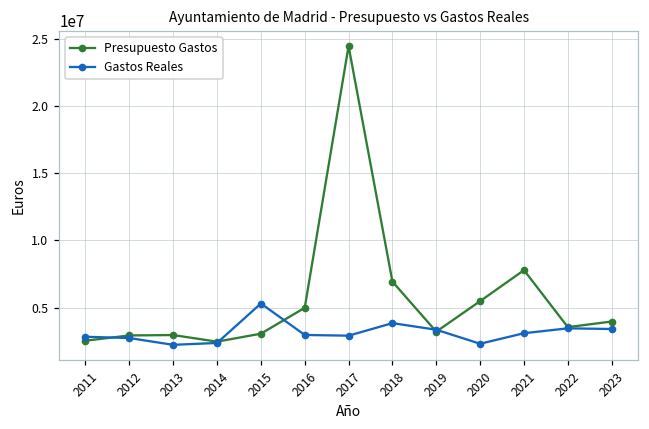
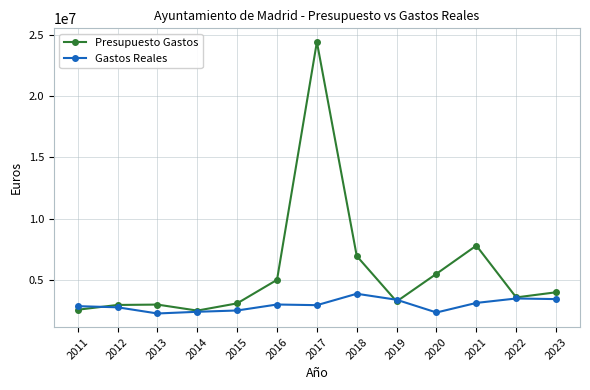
  {
    "Presupuesto Gastos": {
      "2011": 2500000,
      "2013": 3000000,
      "2015": 3100000,
      "2016": 5000000,
      "2017": 24400000,
      "2018": 6900000,
      "2020": 5500000,
      "2021": 7800000,
      "2023": 4000000
    },
    "Gastos Reales": {
      "2011": 2800000,
      "2013": 2200000,
-     "2015": 5300000,
+     "2015": 2500000,
      "2016": 3000000,
      "2017": 2900000,
      "2018": 3900000,
      "2020": 2300000,
      "2021": 3100000,
      "2023": 3400000
    }
  }
